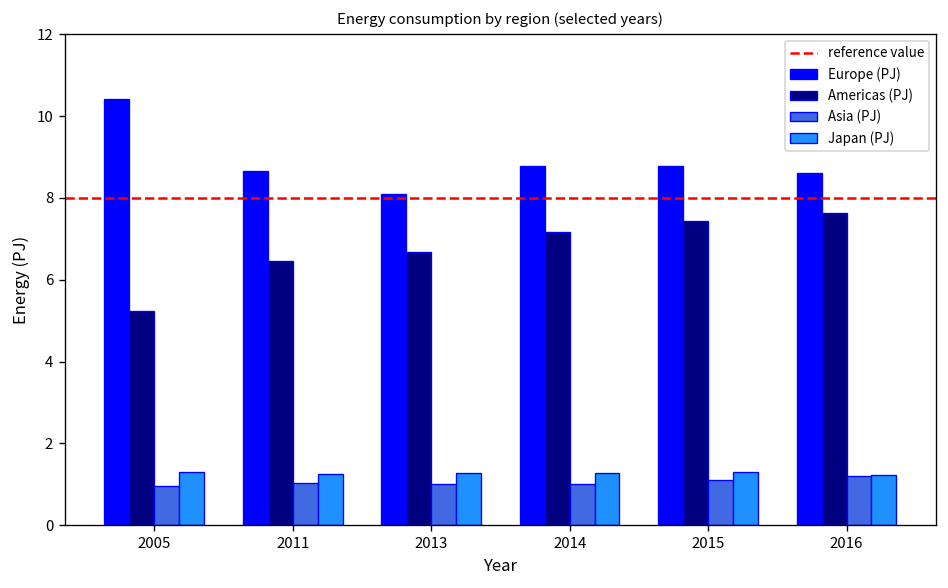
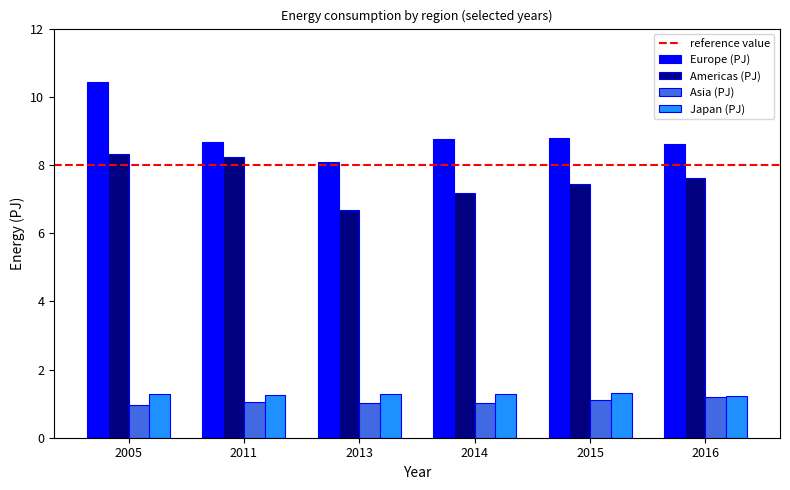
  {
    "Europe (PJ)": {
      "2005": 10.4,
      "2011": 8.7,
      "2013": 8.1,
      "2014": 8.8,
      "2015": 8.8,
      "2016": 8.6
    },
    "Americas (PJ)": {
-     "2005": 5.2,
-     "2011": 6.5,
+     "2005": 8.3,
+     "2011": 8.2,
      "2013": 6.7,
      "2014": 7.2,
      "2015": 7.4,
      "2016": 7.6
    },
    "Asia (PJ)": {
      "2005": 1.0,
      "2011": 1.0,
      "2013": 1.0,
      "2014": 1.0,
      "2015": 1.1,
      "2016": 1.2
    },
    "Japan (PJ)": {
      "2005": 1.3,
      "2011": 1.3,
      "2013": 1.3,
      "2014": 1.3,
      "2015": 1.3,
      "2016": 1.2
    }
  }
